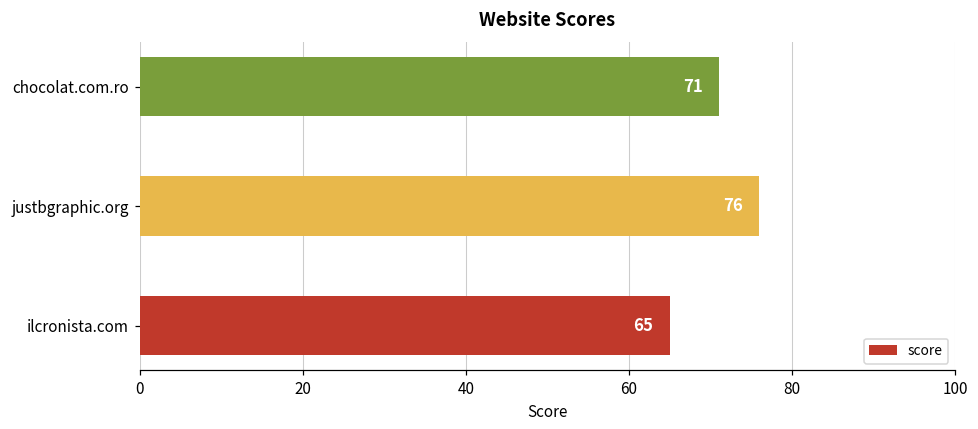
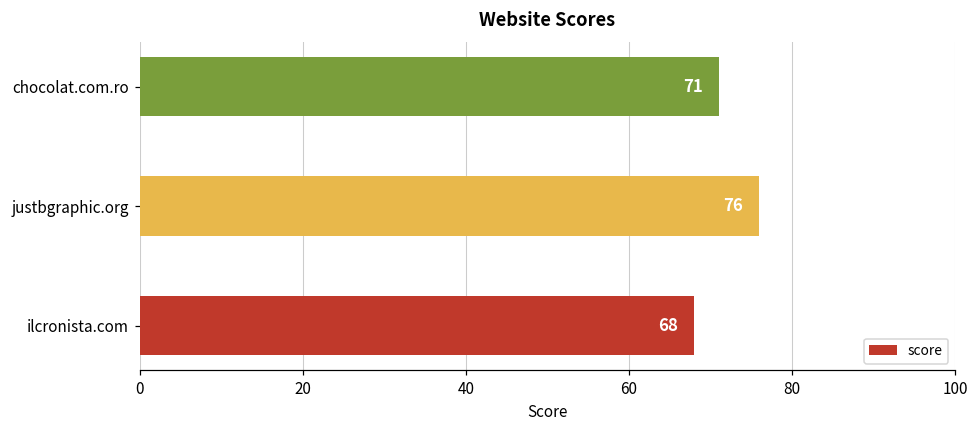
  {
    "chocolat.com.ro": 71,
    "justbgraphic.org": 76,
-   "ilcronista.com": 65
+   "ilcronista.com": 68
  }
